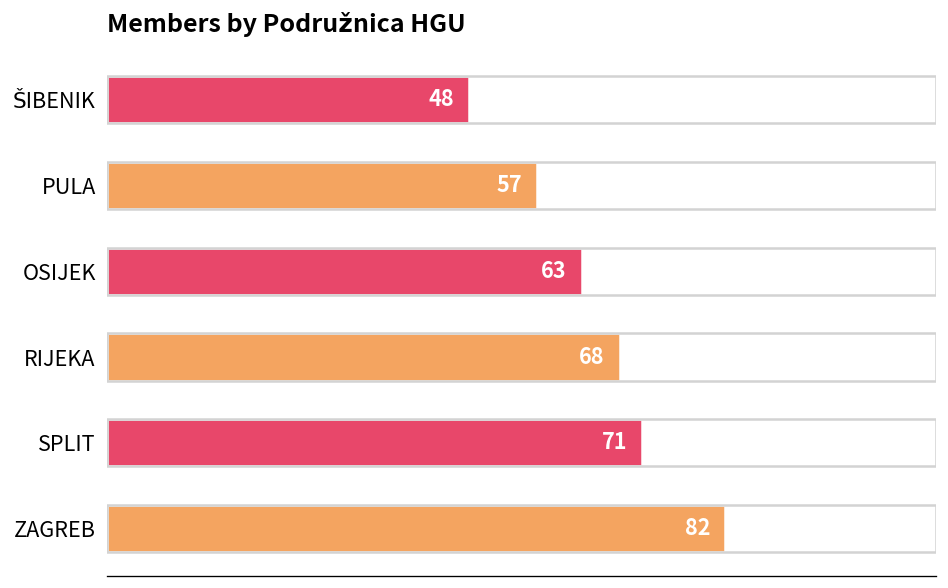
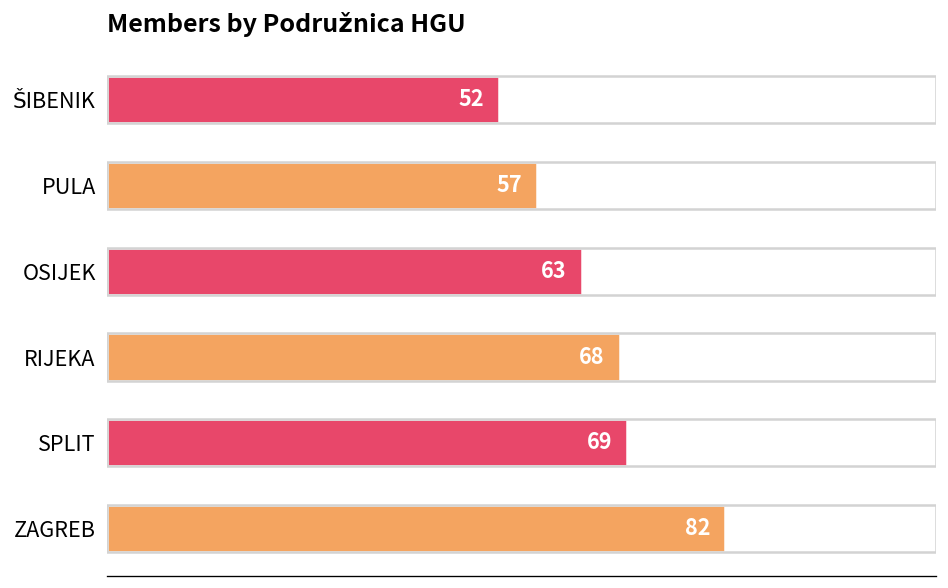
  {
-   "ŠIBENIK": 48,
+   "ŠIBENIK": 52,
    "PULA": 57,
    "OSIJEK": 63,
    "RIJEKA": 68,
-   "SPLIT": 71,
+   "SPLIT": 69,
    "ZAGREB": 82
  }
